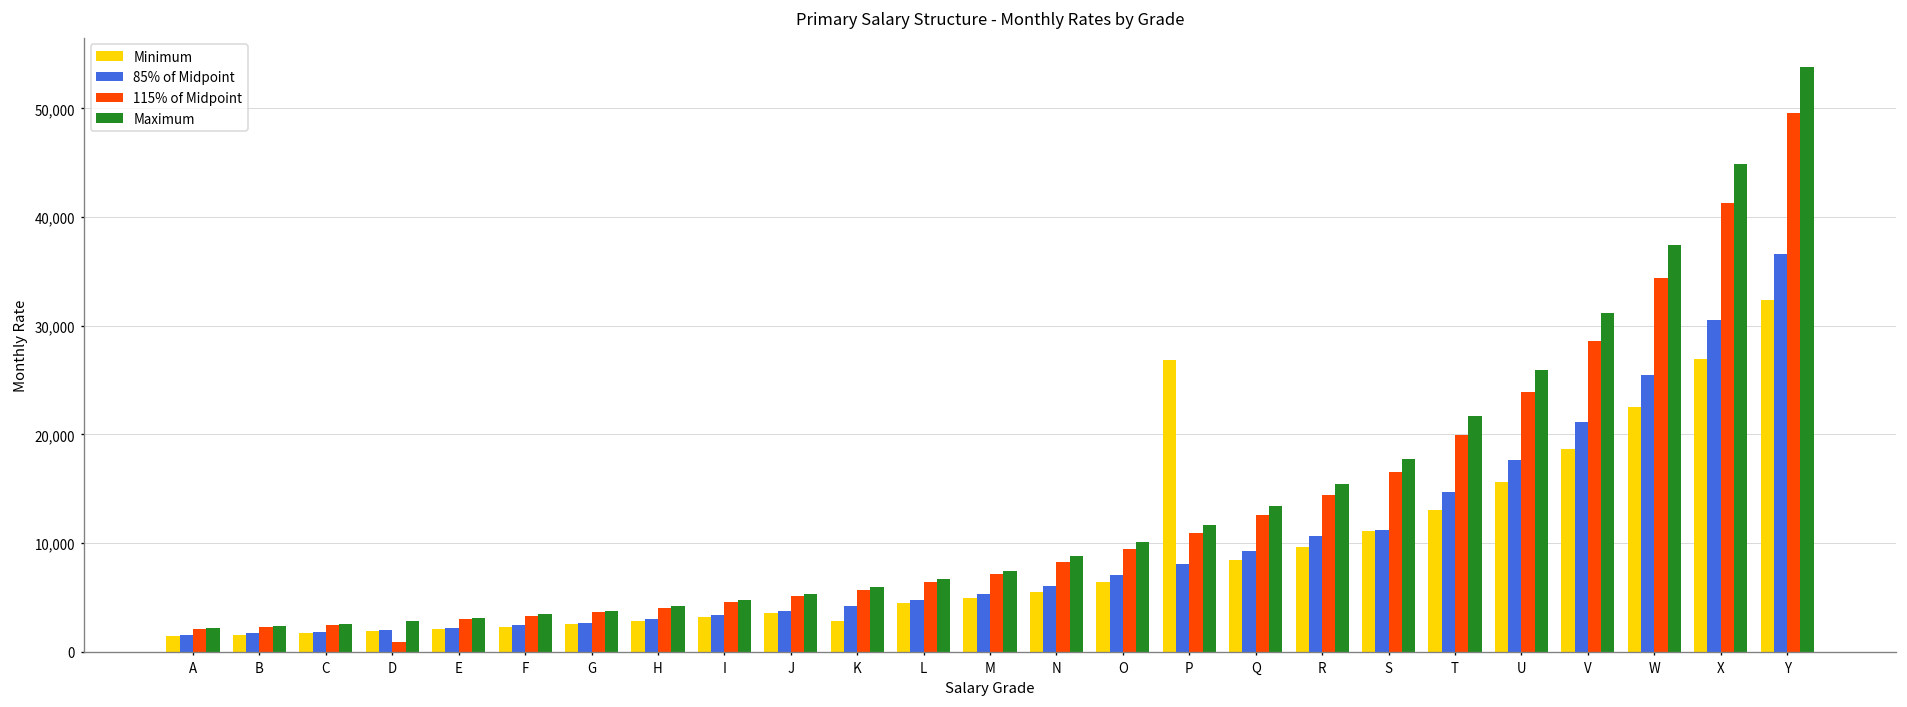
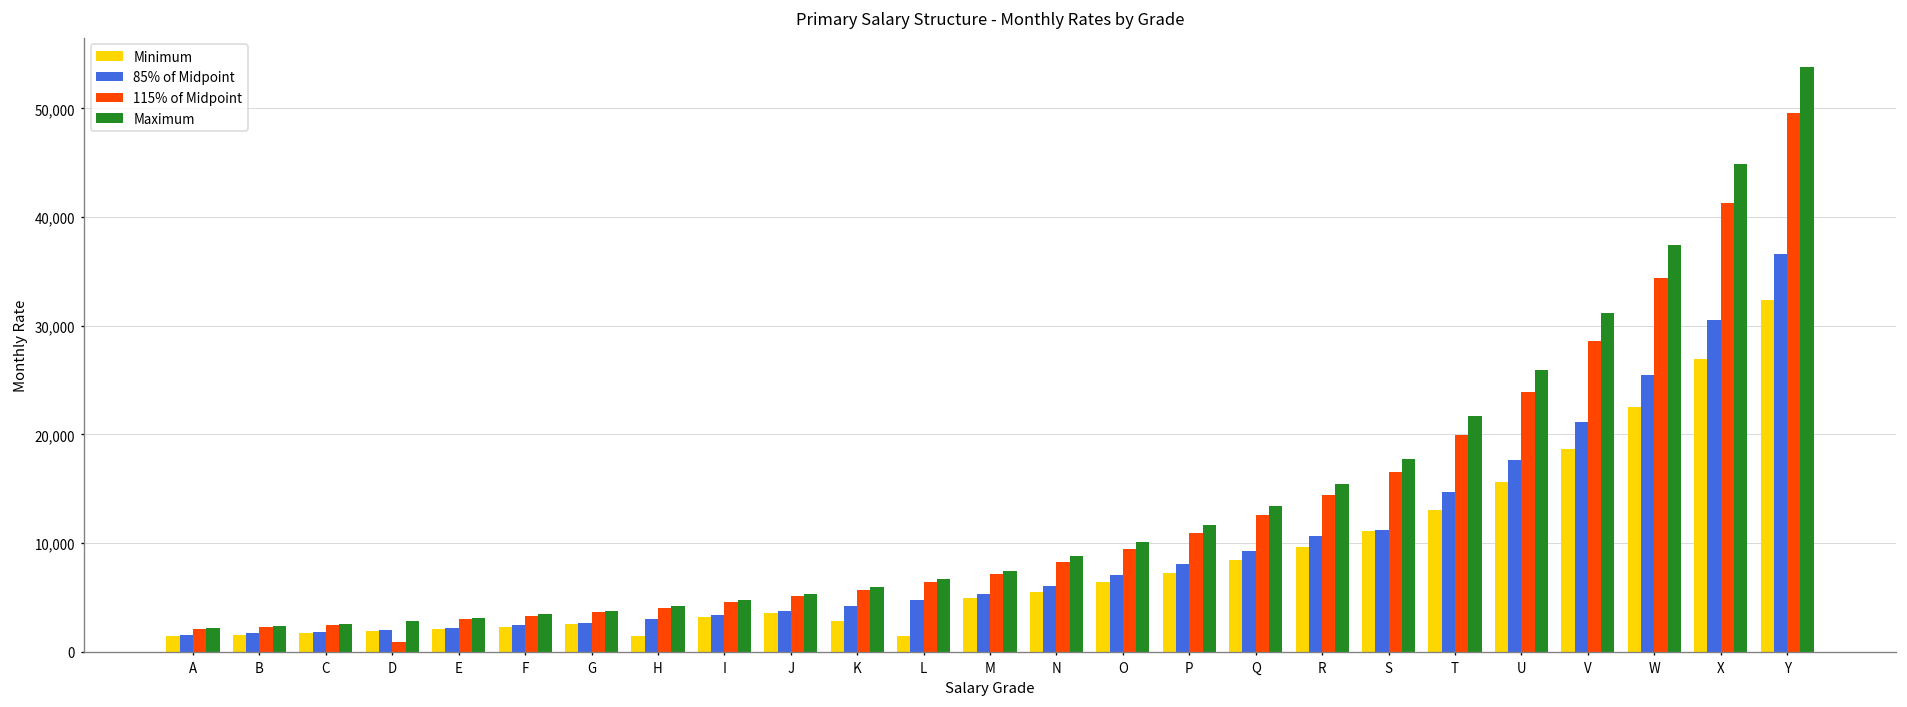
  {
    "Minimum": {
      "A": "1,000",
      "B": "2,000",
      "C": "2,000",
      "D": "2,000",
      "E": "2,000",
      "F": "2,000",
      "G": "3,000",
-     "H": "3,000",
+     "H": "1,000",
      "I": "3,000",
      "J": "4,000",
      "K": "3,000",
-     "L": "4,000",
+     "L": "1,000",
      "M": "5,000",
      "N": "6,000",
      "O": "6,000",
-     "P": "27,000",
+     "P": "7,000",
      "Q": "8,000",
      "R": "10,000",
      "S": "11,000",
      "T": "13,000",
      "U": "16,000",
      "V": "19,000",
      "W": "22,000",
      "X": "27,000",
      "Y": "32,000"
    },
    "85% of Midpoint": {
      "A": "2,000",
      "B": "2,000",
      "C": "2,000",
      "D": "2,000",
      "E": "2,000",
      "F": "2,000",
      "G": "3,000",
      "H": "3,000",
      "I": "3,000",
      "J": "4,000",
      "K": "4,000",
      "L": "5,000",
      "M": "5,000",
      "N": "6,000",
      "O": "7,000",
      "P": "8,000",
      "Q": "9,000",
      "R": "11,000",
      "S": "11,000",
      "T": "15,000",
      "U": "18,000",
      "V": "21,000",
      "W": "25,000",
      "X": "31,000",
      "Y": "37,000"
    },
    "115% of Midpoint": {
      "A": "2,000",
      "B": "2,000",
      "C": "2,000",
      "D": "1,000",
      "E": "3,000",
      "F": "3,000",
      "G": "4,000",
      "H": "4,000",
      "I": "5,000",
      "J": "5,000",
      "K": "6,000",
      "L": "6,000",
      "M": "7,000",
      "N": "8,000",
      "O": "9,000",
      "P": "11,000",
      "Q": "13,000",
      "R": "14,000",
      "S": "17,000",
      "T": "20,000",
      "U": "24,000",
      "V": "29,000",
      "W": "34,000",
      "X": "41,000",
      "Y": "50,000"
    },
    "Maximum": {
      "A": "2,000",
      "B": "2,000",
      "C": "3,000",
      "D": "3,000",
      "E": "3,000",
      "F": "3,000",
      "G": "4,000",
      "H": "4,000",
      "I": "5,000",
      "J": "5,000",
      "K": "6,000",
      "L": "7,000",
      "M": "7,000",
      "N": "9,000",
      "O": "10,000",
      "P": "12,000",
      "Q": "13,000",
      "R": "15,000",
      "S": "18,000",
      "T": "22,000",
      "U": "26,000",
      "V": "31,000",
      "W": "37,000",
      "X": "45,000",
      "Y": "54,000"
    }
  }
